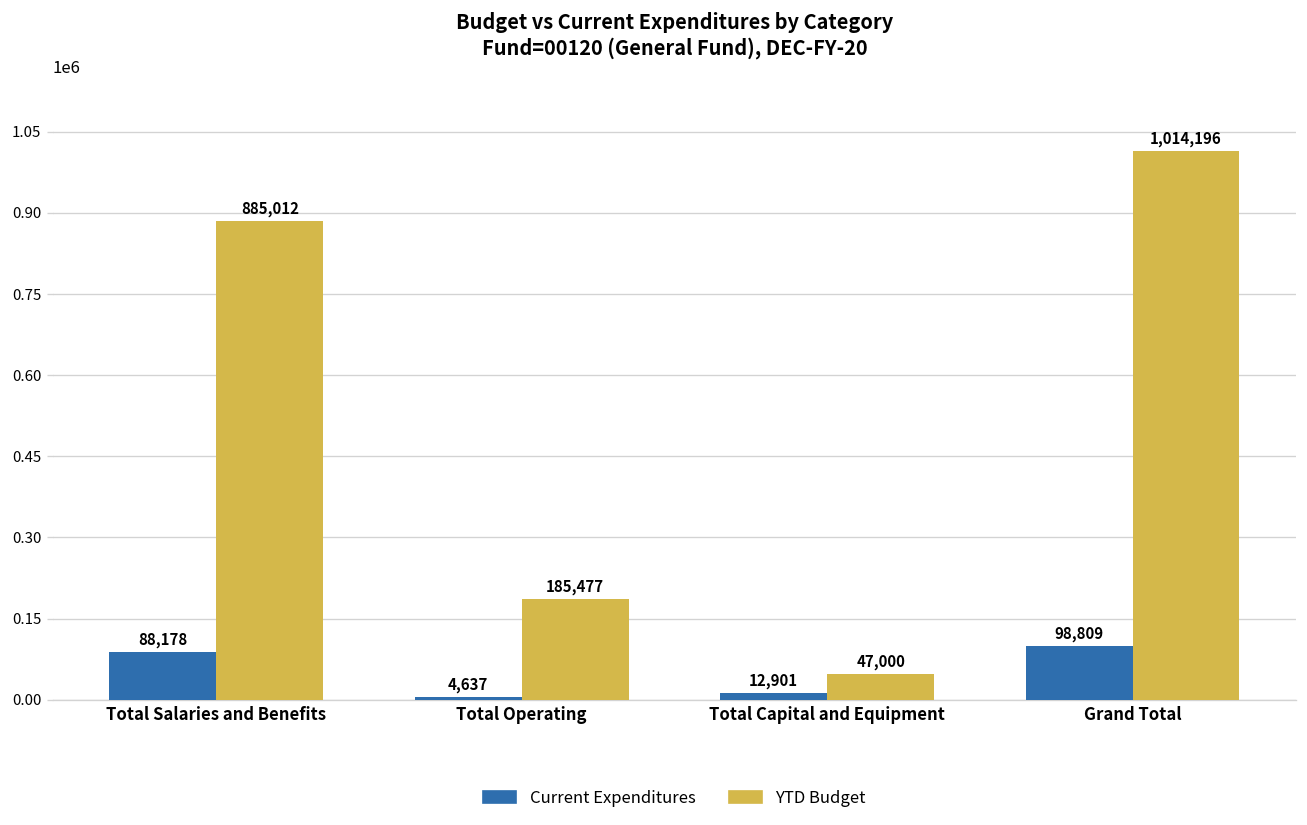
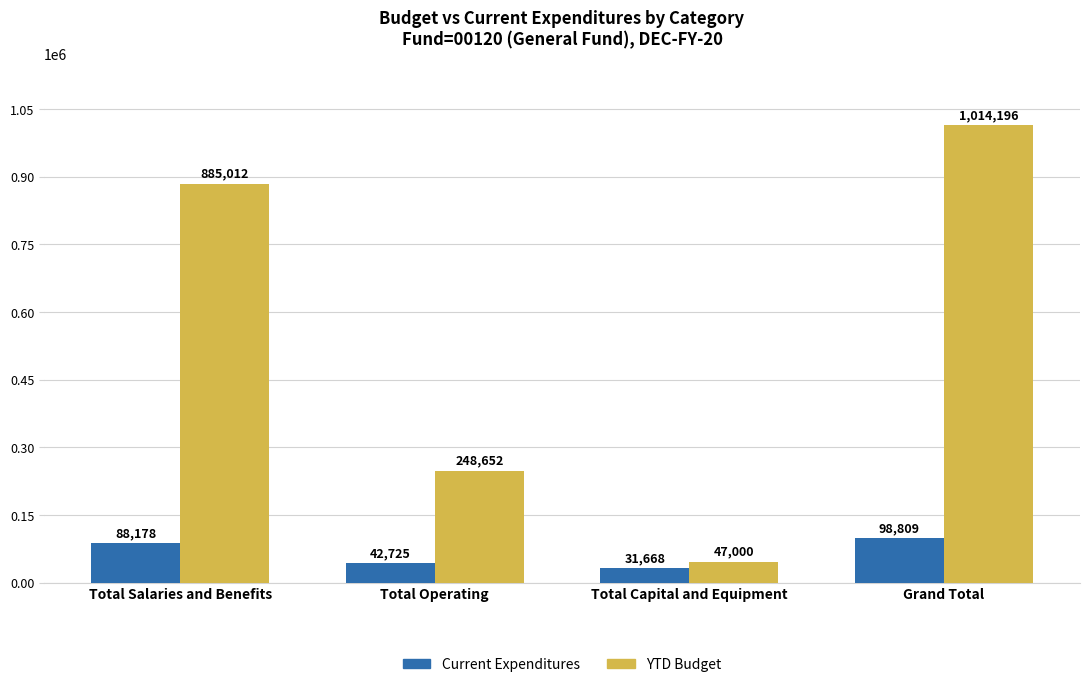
  {
    "Current Expenditures": {
      "Total Salaries and Benefits": "88,178",
-     "Total Operating": "4,637",
-     "Total Capital and Equipment": "12,901",
+     "Total Operating": "42,725",
+     "Total Capital and Equipment": "31,668",
      "Grand Total": "98,809"
    },
    "YTD Budget": {
      "Total Salaries and Benefits": "885,012",
-     "Total Operating": "185,477",
+     "Total Operating": "248,652",
      "Total Capital and Equipment": "47,000",
      "Grand Total": "1,014,196"
    }
  }
